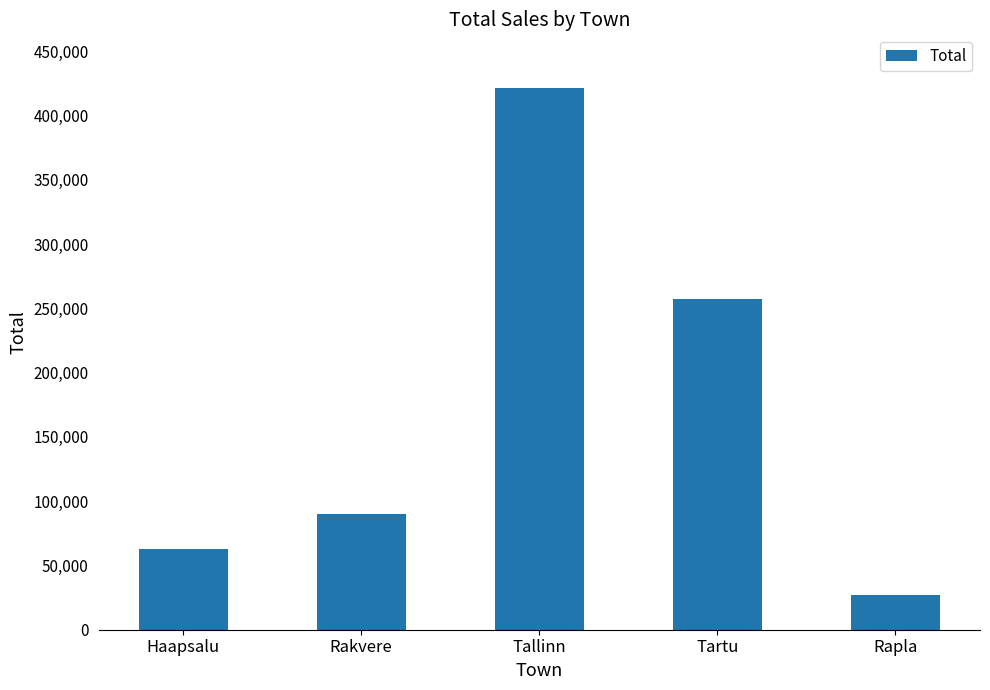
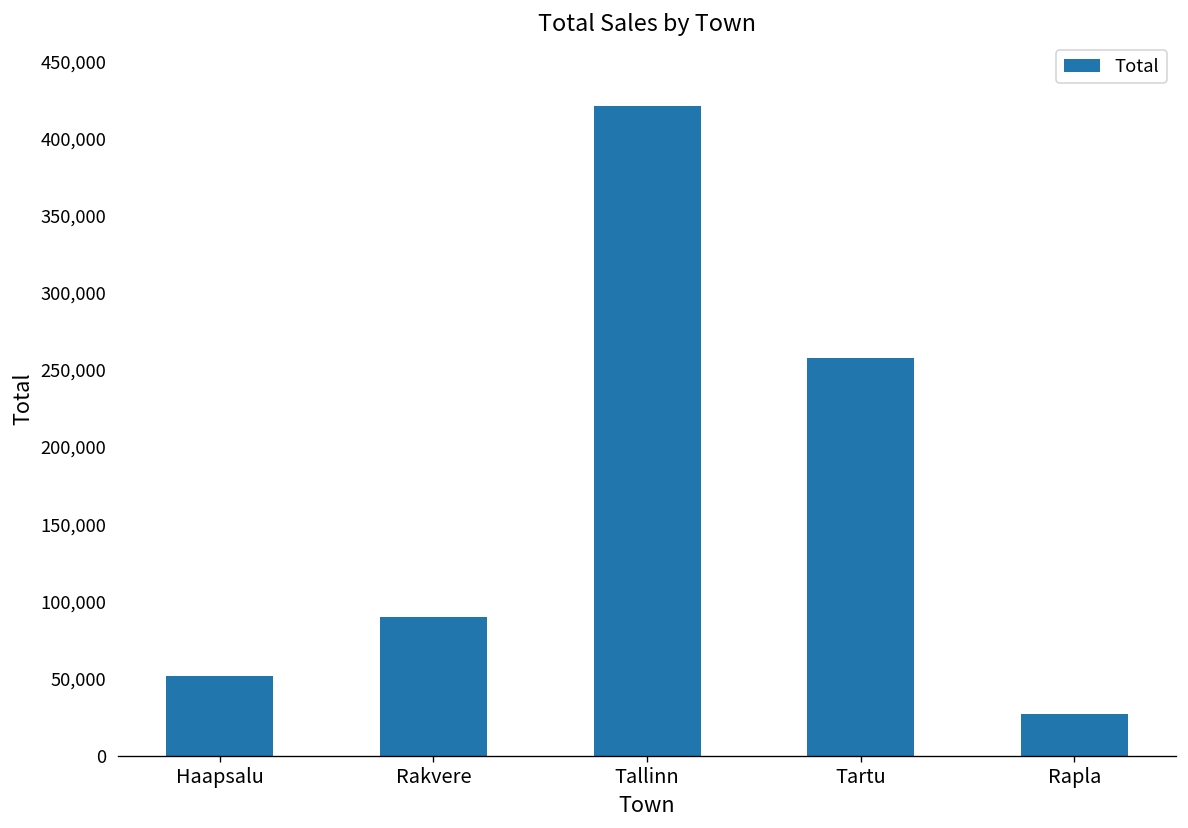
  {
-   "Haapsalu": "63,000",
+   "Haapsalu": "52,000",
    "Rakvere": "90,000",
    "Tallinn": "421,000",
    "Tartu": "258,000",
    "Rapla": "27,000"
  }
